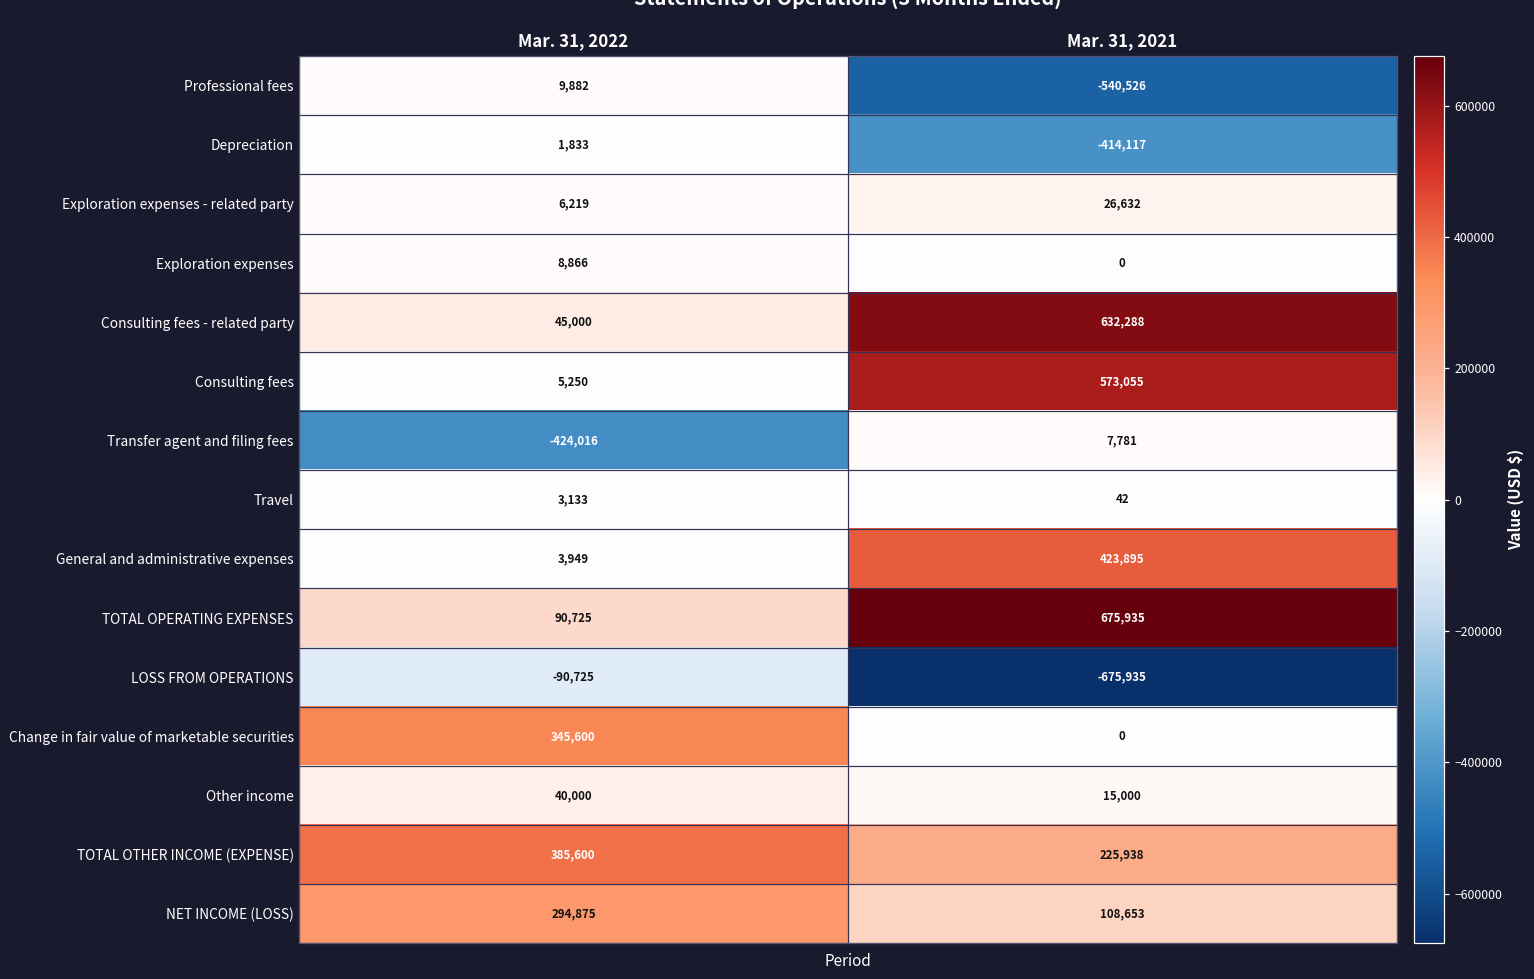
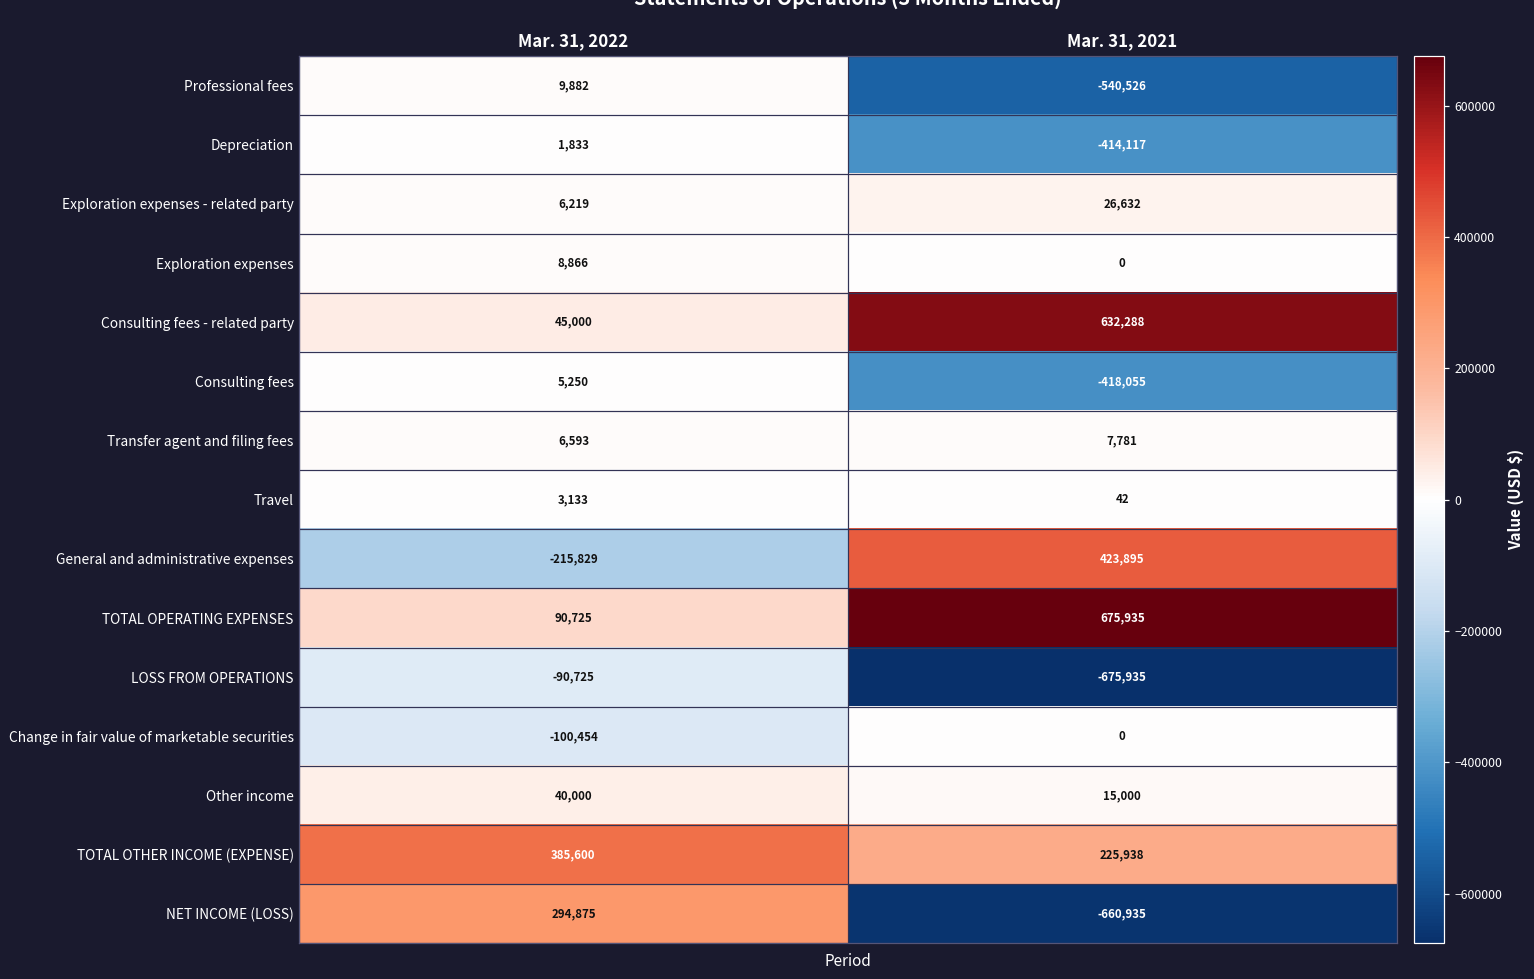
  {
    "Professional fees": {
      "Mar. 31, 2022": "9,882",
      "Mar. 31, 2021": "-540,526"
    },
    "Depreciation": {
      "Mar. 31, 2022": "1,833",
      "Mar. 31, 2021": "-414,117"
    },
    "Exploration expenses - related party": {
      "Mar. 31, 2022": "6,219",
      "Mar. 31, 2021": "26,632"
    },
    "Exploration expenses": {
      "Mar. 31, 2022": "8,866",
      "Mar. 31, 2021": "0"
    },
    "Consulting fees - related party": {
      "Mar. 31, 2022": "45,000",
      "Mar. 31, 2021": "632,288"
    },
    "Consulting fees": {
      "Mar. 31, 2022": "5,250",
-     "Mar. 31, 2021": "573,055"
+     "Mar. 31, 2021": "-418,055"
    },
    "Transfer agent and filing fees": {
-     "Mar. 31, 2022": "-424,016",
+     "Mar. 31, 2022": "6,593",
      "Mar. 31, 2021": "7,781"
    },
    "Travel": {
      "Mar. 31, 2022": "3,133",
      "Mar. 31, 2021": "42"
    },
    "General and administrative expenses": {
-     "Mar. 31, 2022": "3,949",
+     "Mar. 31, 2022": "-215,829",
      "Mar. 31, 2021": "423,895"
    },
    "TOTAL OPERATING EXPENSES": {
      "Mar. 31, 2022": "90,725",
      "Mar. 31, 2021": "675,935"
    },
    "LOSS FROM OPERATIONS": {
      "Mar. 31, 2022": "-90,725",
      "Mar. 31, 2021": "-675,935"
    },
    "Change in fair value of marketable securities": {
-     "Mar. 31, 2022": "345,600",
+     "Mar. 31, 2022": "-100,454",
      "Mar. 31, 2021": "0"
    },
    "Other income": {
      "Mar. 31, 2022": "40,000",
      "Mar. 31, 2021": "15,000"
    },
    "TOTAL OTHER INCOME (EXPENSE)": {
      "Mar. 31, 2022": "385,600",
      "Mar. 31, 2021": "225,938"
    },
    "NET INCOME (LOSS)": {
      "Mar. 31, 2022": "294,875",
-     "Mar. 31, 2021": "108,653"
+     "Mar. 31, 2021": "-660,935"
    }
  }
